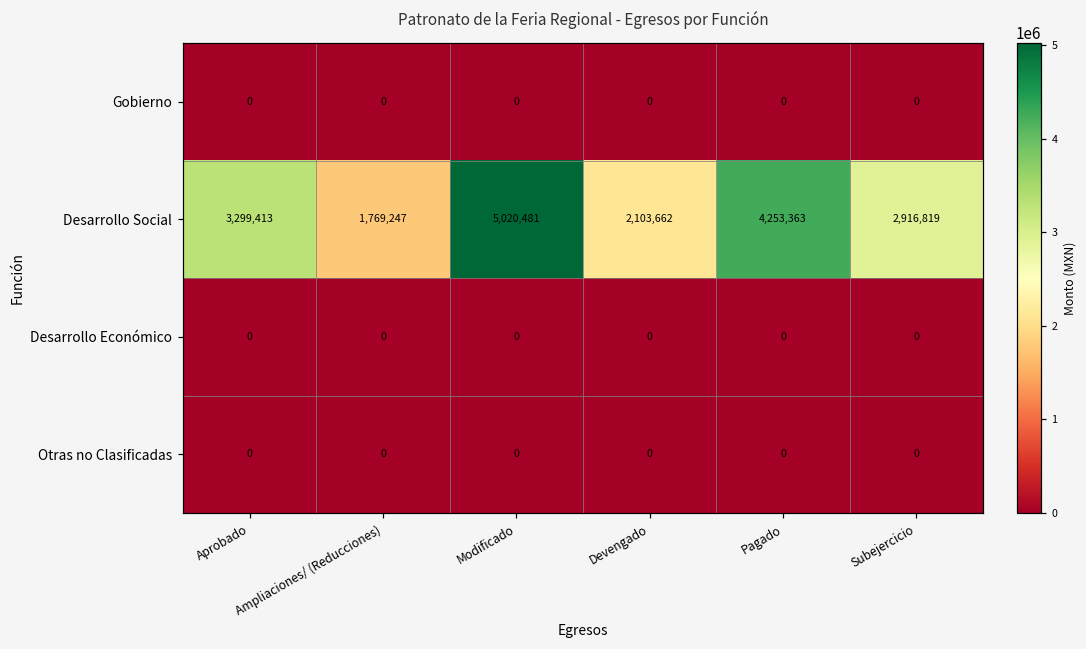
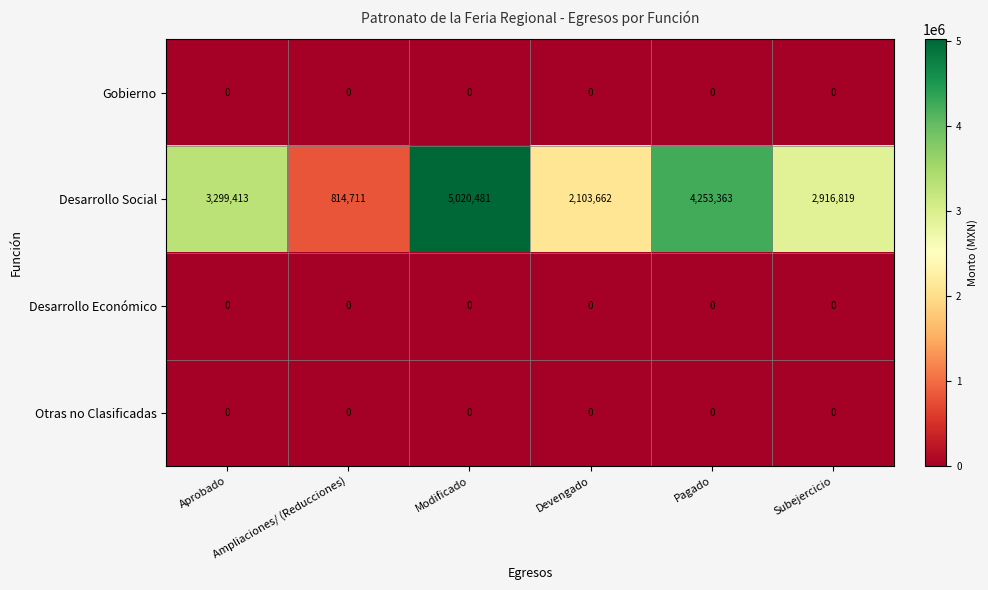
  {
    "Gobierno": {
      "Aprobado": "0",
      "Ampliaciones/ (Reducciones)": "0",
      "Modificado": "0",
      "Devengado": "0",
      "Pagado": "0",
      "Subejercicio": "0"
    },
    "Desarrollo Social": {
      "Aprobado": "3,299,413",
-     "Ampliaciones/ (Reducciones)": "1,769,247",
+     "Ampliaciones/ (Reducciones)": "814,711",
      "Modificado": "5,020,481",
      "Devengado": "2,103,662",
      "Pagado": "4,253,363",
      "Subejercicio": "2,916,819"
    },
    "Desarrollo Económico": {
      "Aprobado": "0",
      "Ampliaciones/ (Reducciones)": "0",
      "Modificado": "0",
      "Devengado": "0",
      "Pagado": "0",
      "Subejercicio": "0"
    },
    "Otras no Clasificadas": {
      "Aprobado": "0",
      "Ampliaciones/ (Reducciones)": "0",
      "Modificado": "0",
      "Devengado": "0",
      "Pagado": "0",
      "Subejercicio": "0"
    }
  }
